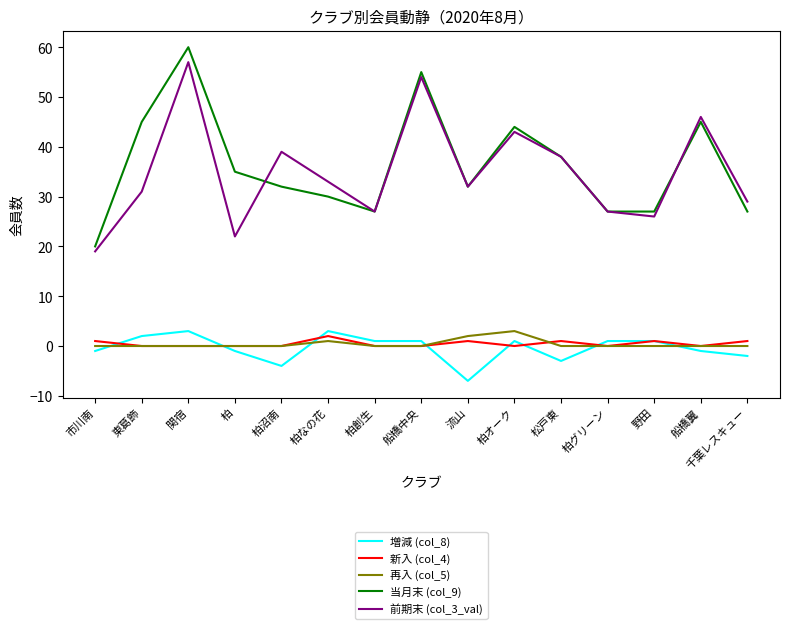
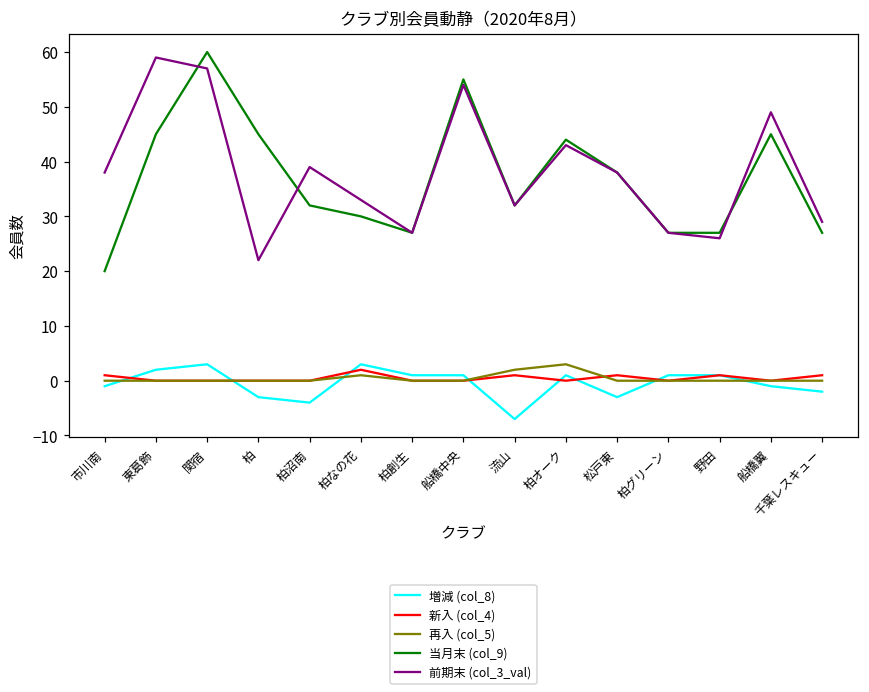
  {
    "増減 (col_8)": {
      "市川南": -1,
      "東葛飾": 2,
      "関宿": 3,
-     "柏": -1,
+     "柏": -3,
      "柏沼南": -4,
      "柏なの花": 3,
      "柏創生": 1,
      "船橋中央": 1,
      "流山": -7,
      "柏オーク": 1,
      "松戸東": -3,
      "柏グリーン": 1,
      "船橋翼": -1,
      "千葉レスキュー": -2
    },
    "新入 (col_4)": {
      "市川南": 1,
      "柏なの花": 2,
      "流山": 1,
      "柏オーク": 0,
      "松戸東": 1,
      "千葉レスキュー": 1
    },
    "再入 (col_5)": {
      "市川南": 0,
      "柏なの花": 1,
      "流山": 2,
      "柏オーク": 3,
      "松戸東": 0,
      "野田": 0,
      "千葉レスキュー": 0
    },
    "当月末 (col_9)": {
      "市川南": 20,
      "東葛飾": 45,
      "関宿": 60,
-     "柏": 35,
+     "柏": 45,
      "柏沼南": 32,
      "柏なの花": 30,
      "船橋中央": 55,
      "柏オーク": 44,
      "野田": 27,
      "船橋翼": 45,
      "千葉レスキュー": 27
    },
    "前期末 (col_3_val)": {
-     "市川南": 19,
-     "東葛飾": 31,
+     "市川南": 38,
+     "東葛飾": 59,
      "関宿": 57,
      "柏": 22,
      "柏沼南": 39,
      "柏なの花": 33,
      "船橋中央": 54,
      "柏オーク": 43,
      "野田": 26,
-     "船橋翼": 46,
+     "船橋翼": 49,
      "千葉レスキュー": 29
    }
  }
